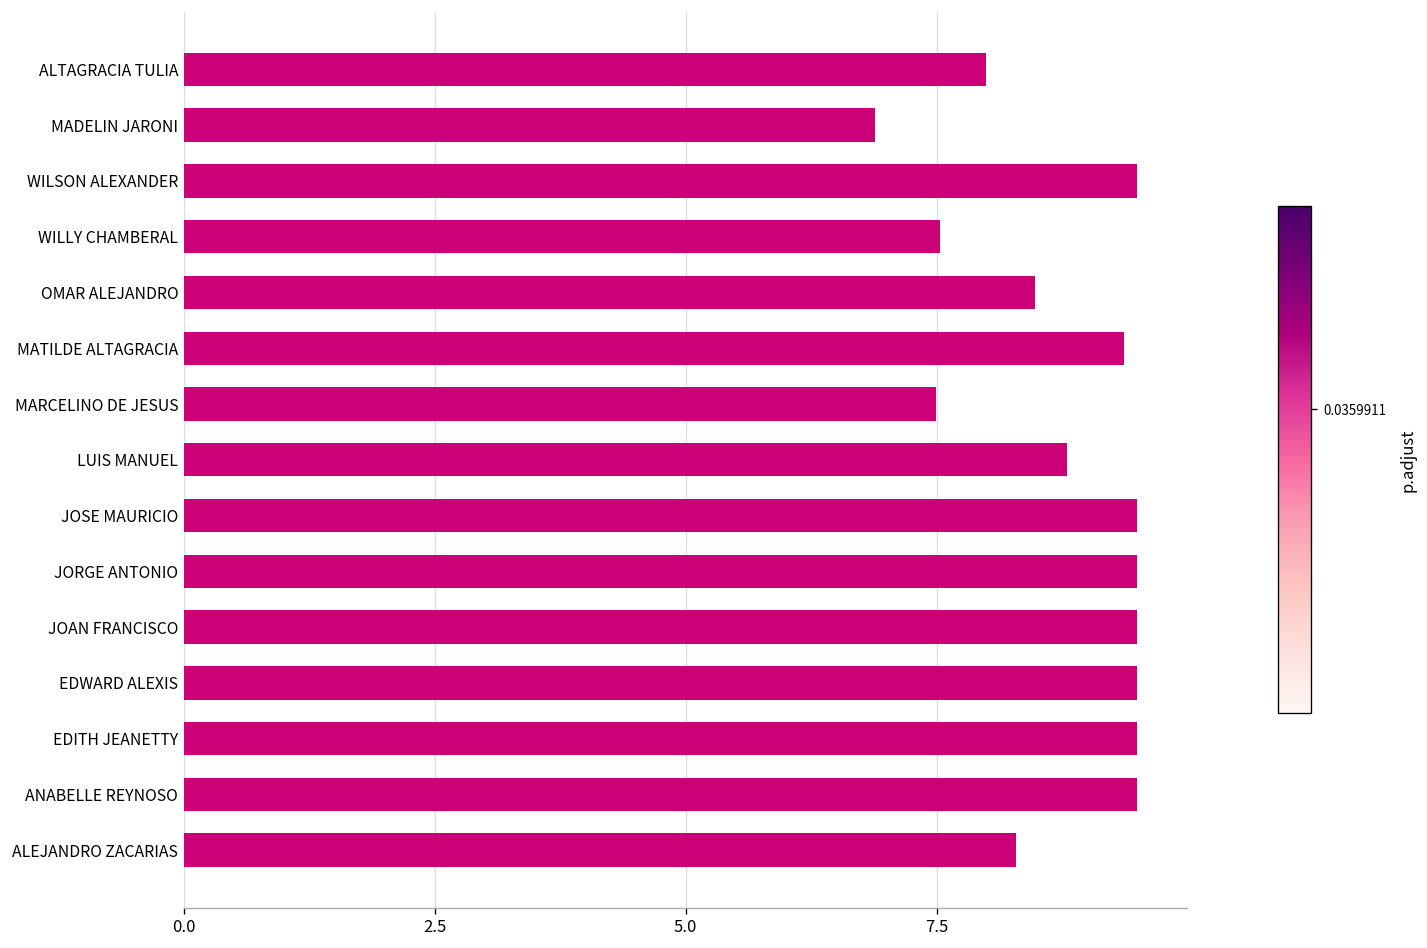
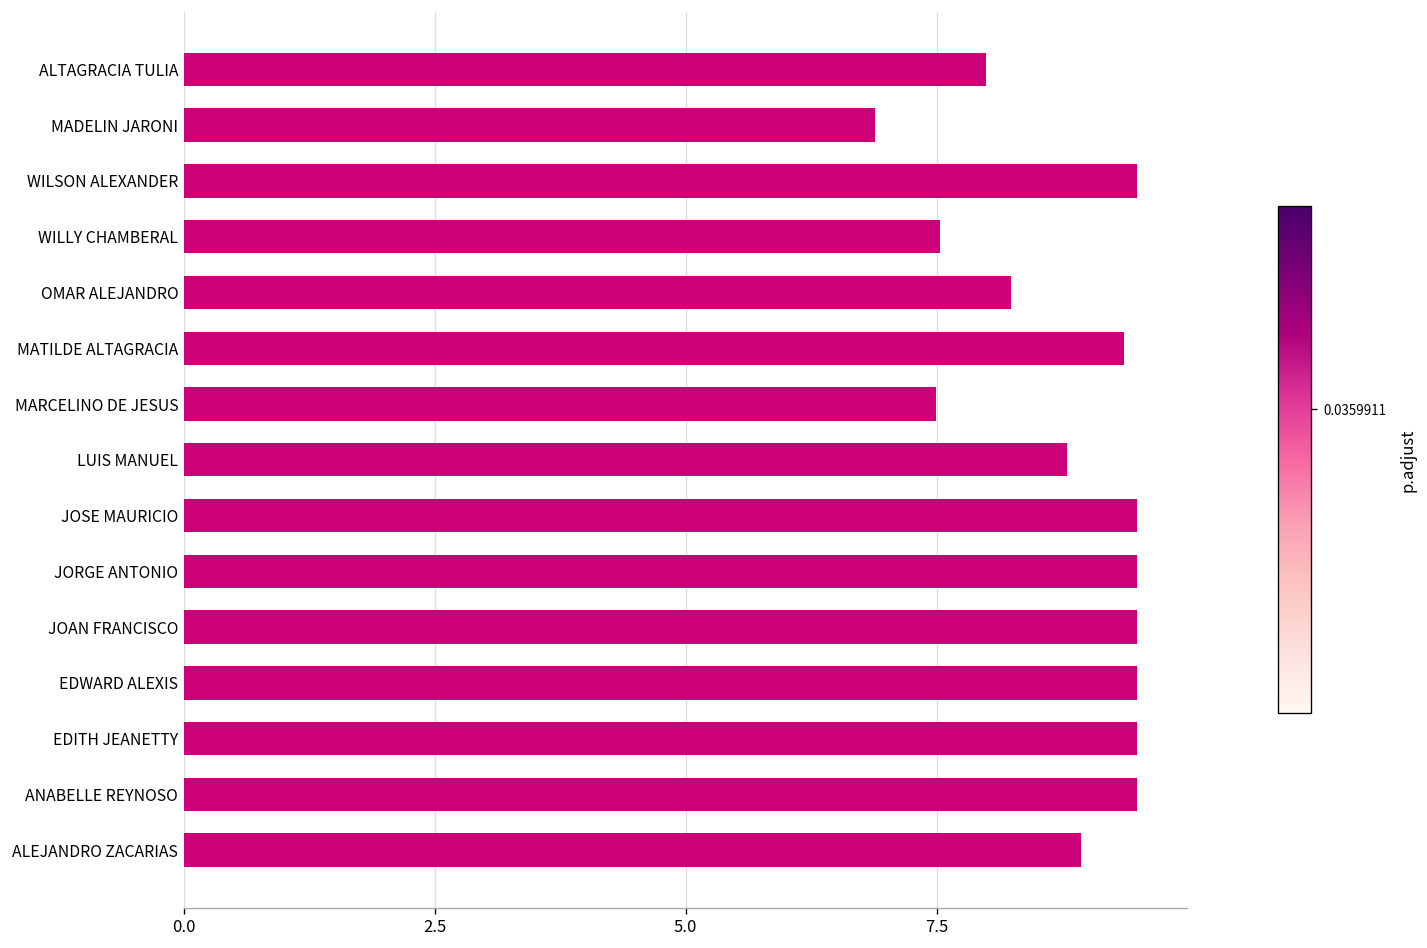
  {
    "ALTAGRACIA TULIA": 8.0,
    "MADELIN JARONI": 6.9,
    "WILSON ALEXANDER": 9.5,
    "WILLY CHAMBERAL": 7.5,
-   "OMAR ALEJANDRO": 8.5,
+   "OMAR ALEJANDRO": 8.2,
    "MATILDE ALTAGRACIA": 9.4,
    "MARCELINO DE JESUS": 7.5,
    "LUIS MANUEL": 8.8,
    "JOSE MAURICIO": 9.5,
    "JORGE ANTONIO": 9.5,
    "JOAN FRANCISCO": 9.5,
    "EDWARD ALEXIS": 9.5,
    "EDITH JEANETTY": 9.5,
    "ANABELLE REYNOSO": 9.5,
-   "ALEJANDRO ZACARIAS": 8.3
+   "ALEJANDRO ZACARIAS": 8.9
  }
